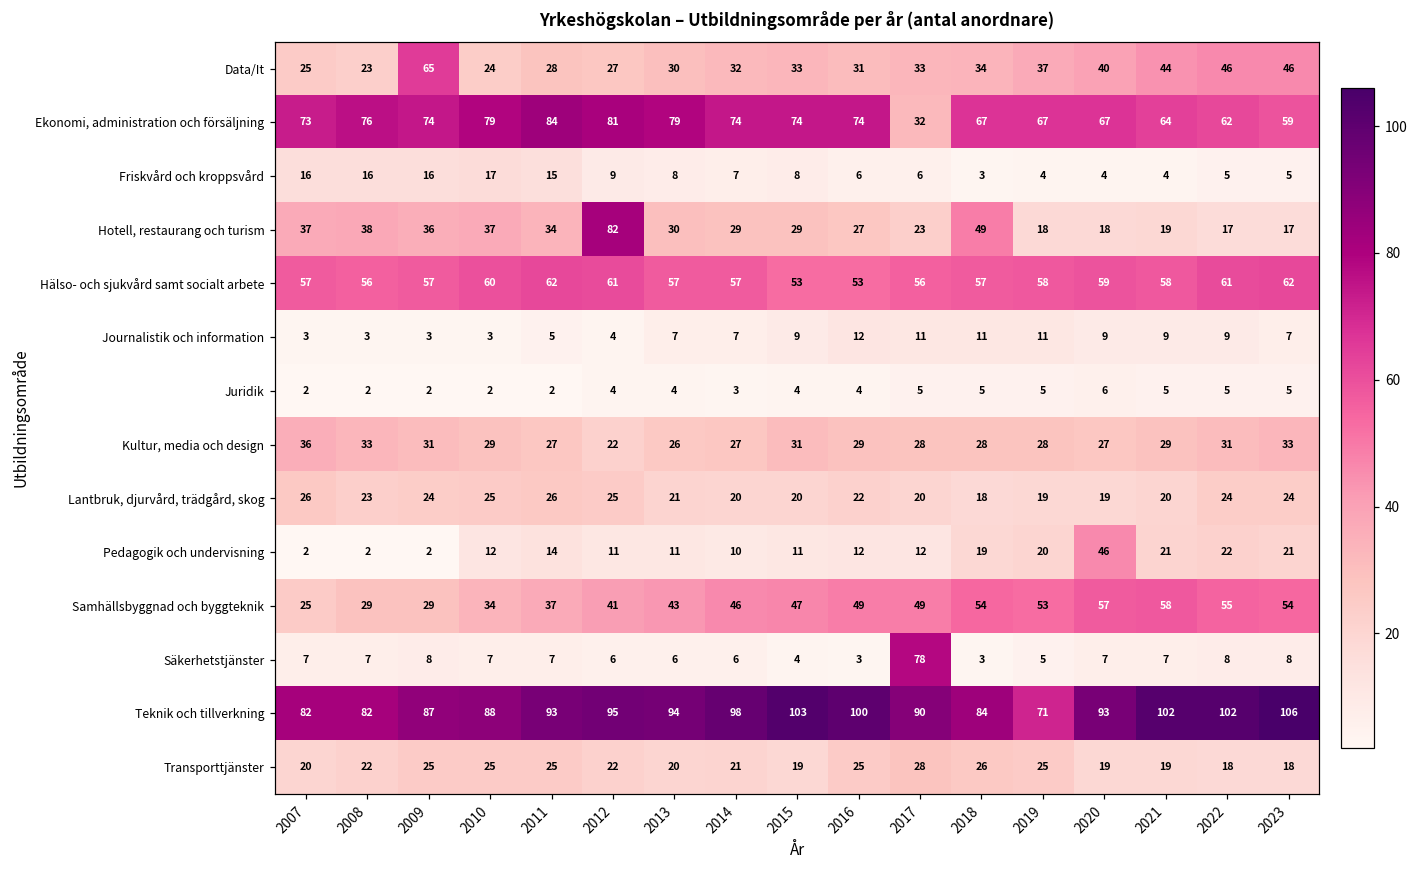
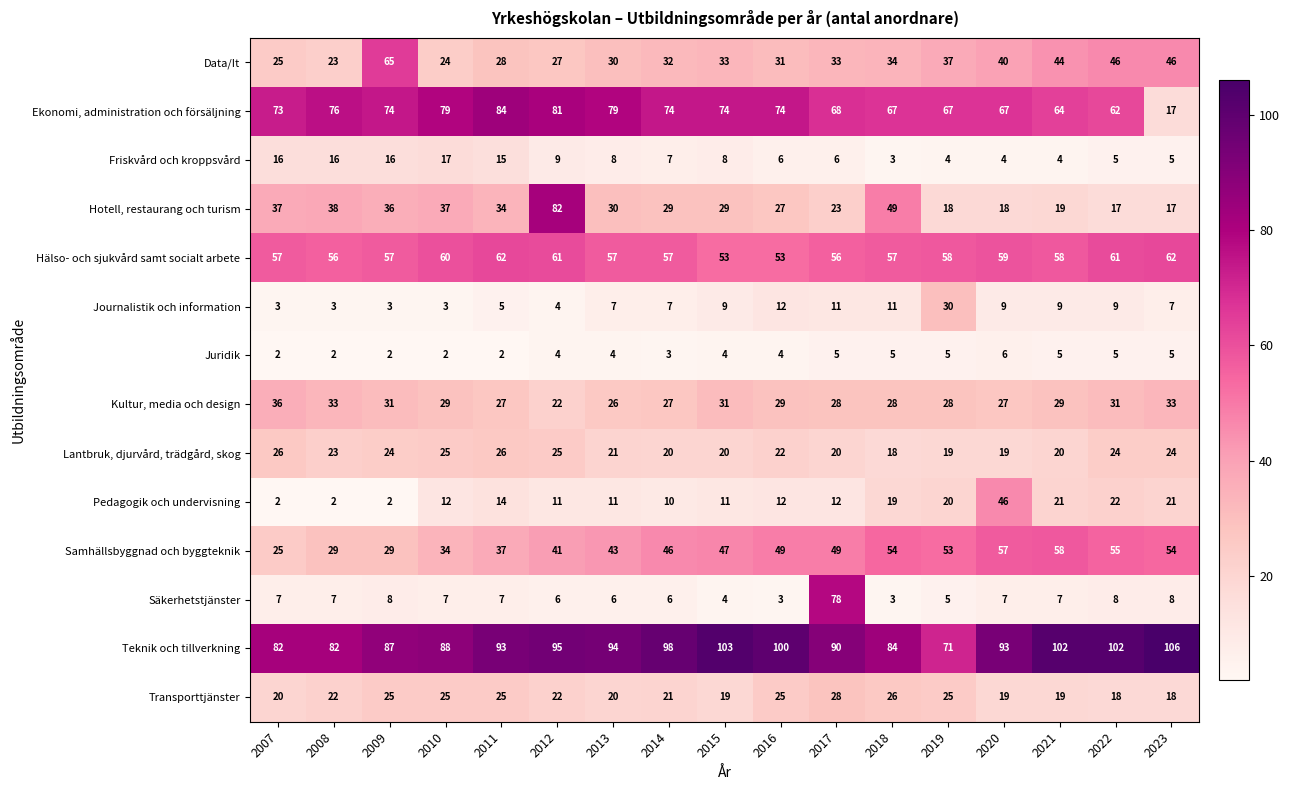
  {
    "Ekonomi, administration och försäljning": {
      "2007": 73,
      "2008": 76,
      "2009": 74,
      "2010": 79,
      "2011": 84,
      "2012": 81,
      "2013": 79,
      "2014": 74,
      "2015": 74,
      "2016": 74,
-     "2017": 32,
+     "2017": 68,
      "2018": 67,
      "2019": 67,
      "2020": 67,
      "2021": 64,
      "2022": 62,
-     "2023": 59
+     "2023": 17
    },
    "Journalistik och information": {
      "2007": 3,
      "2008": 3,
      "2009": 3,
      "2010": 3,
      "2011": 5,
      "2012": 4,
      "2013": 7,
      "2014": 7,
      "2015": 9,
      "2016": 12,
      "2017": 11,
      "2018": 11,
-     "2019": 11,
+     "2019": 30,
      "2020": 9,
      "2021": 9,
      "2022": 9,
      "2023": 7
    }
  }
